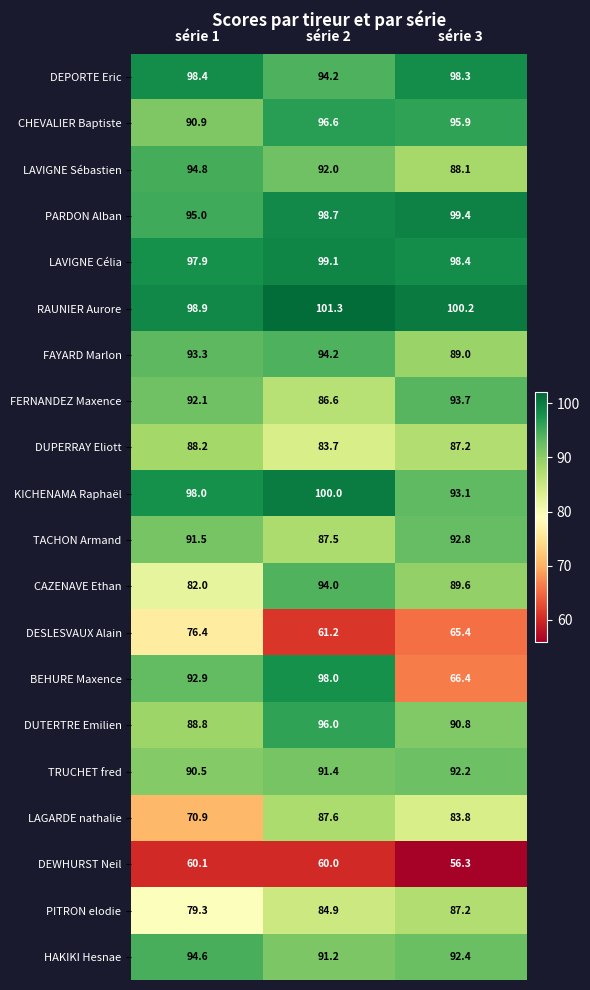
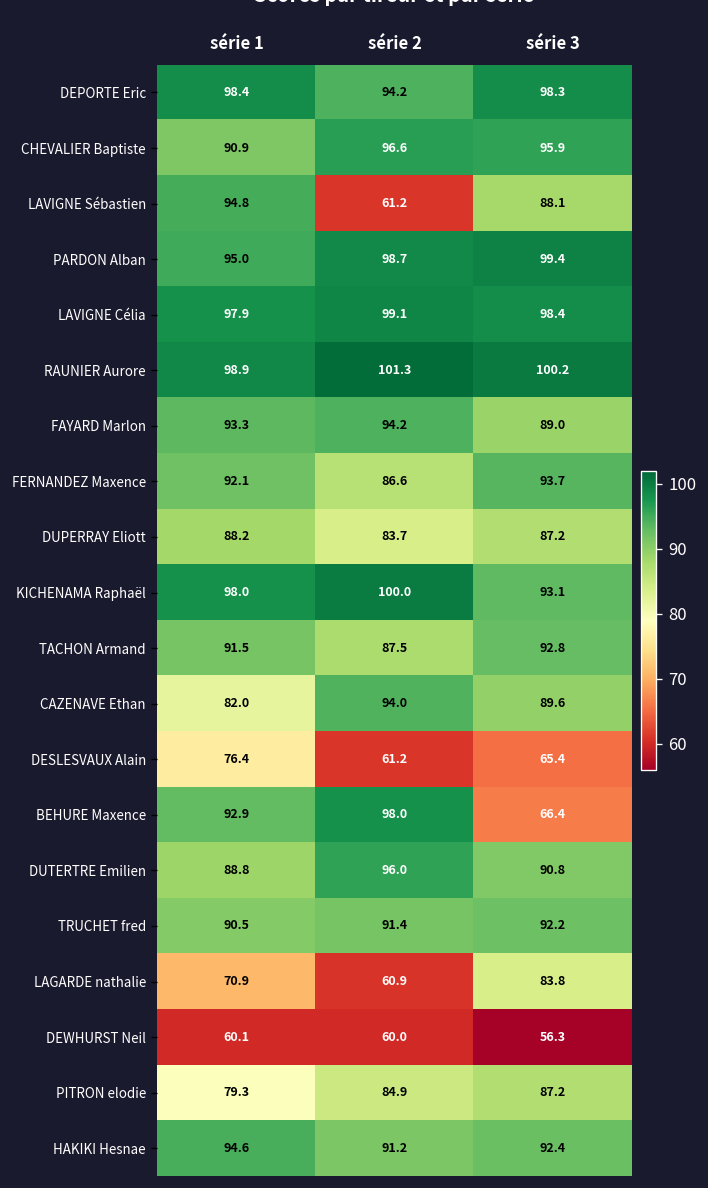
  {
    "DEPORTE Eric": {
      "série 1": 98.4,
      "série 2": 94.2,
      "série 3": 98.3
    },
    "CHEVALIER Baptiste": {
      "série 1": 90.9,
      "série 2": 96.6,
      "série 3": 95.9
    },
    "LAVIGNE Sébastien": {
      "série 1": 94.8,
-     "série 2": 92.0,
+     "série 2": 61.2,
      "série 3": 88.1
    },
    "PARDON Alban": {
      "série 1": 95.0,
      "série 2": 98.7,
      "série 3": 99.4
    },
    "LAVIGNE Célia": {
      "série 1": 97.9,
      "série 2": 99.1,
      "série 3": 98.4
    },
    "RAUNIER Aurore": {
      "série 1": 98.9,
      "série 2": 101.3,
      "série 3": 100.2
    },
    "FAYARD Marlon": {
      "série 1": 93.3,
      "série 2": 94.2,
      "série 3": 89.0
    },
    "FERNANDEZ Maxence": {
      "série 1": 92.1,
      "série 2": 86.6,
      "série 3": 93.7
    },
    "DUPERRAY Eliott": {
      "série 1": 88.2,
      "série 2": 83.7,
      "série 3": 87.2
    },
    "KICHENAMA Raphaël": {
      "série 1": 98.0,
      "série 2": 100.0,
      "série 3": 93.1
    },
    "TACHON Armand": {
      "série 1": 91.5,
      "série 2": 87.5,
      "série 3": 92.8
    },
    "CAZENAVE Ethan": {
      "série 1": 82.0,
      "série 2": 94.0,
      "série 3": 89.6
    },
    "DESLESVAUX Alain": {
      "série 1": 76.4,
      "série 2": 61.2,
      "série 3": 65.4
    },
    "BEHURE Maxence": {
      "série 1": 92.9,
      "série 2": 98.0,
      "série 3": 66.4
    },
    "DUTERTRE Emilien": {
      "série 1": 88.8,
      "série 2": 96.0,
      "série 3": 90.8
    },
    "TRUCHET fred": {
      "série 1": 90.5,
      "série 2": 91.4,
      "série 3": 92.2
    },
    "LAGARDE nathalie": {
      "série 1": 70.9,
-     "série 2": 87.6,
+     "série 2": 60.9,
      "série 3": 83.8
    },
    "DEWHURST Neil": {
      "série 1": 60.1,
      "série 2": 60.0,
      "série 3": 56.3
    },
    "PITRON elodie": {
      "série 1": 79.3,
      "série 2": 84.9,
      "série 3": 87.2
    },
    "HAKIKI Hesnae": {
      "série 1": 94.6,
      "série 2": 91.2,
      "série 3": 92.4
    }
  }
